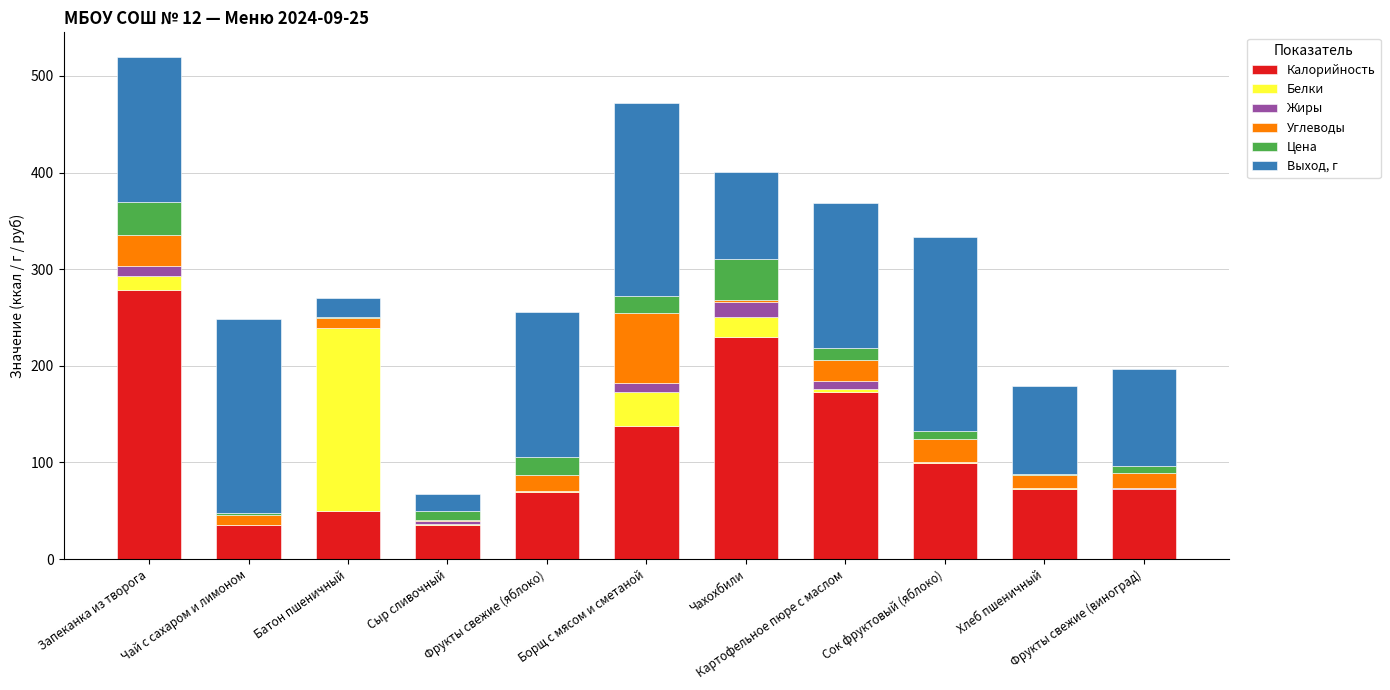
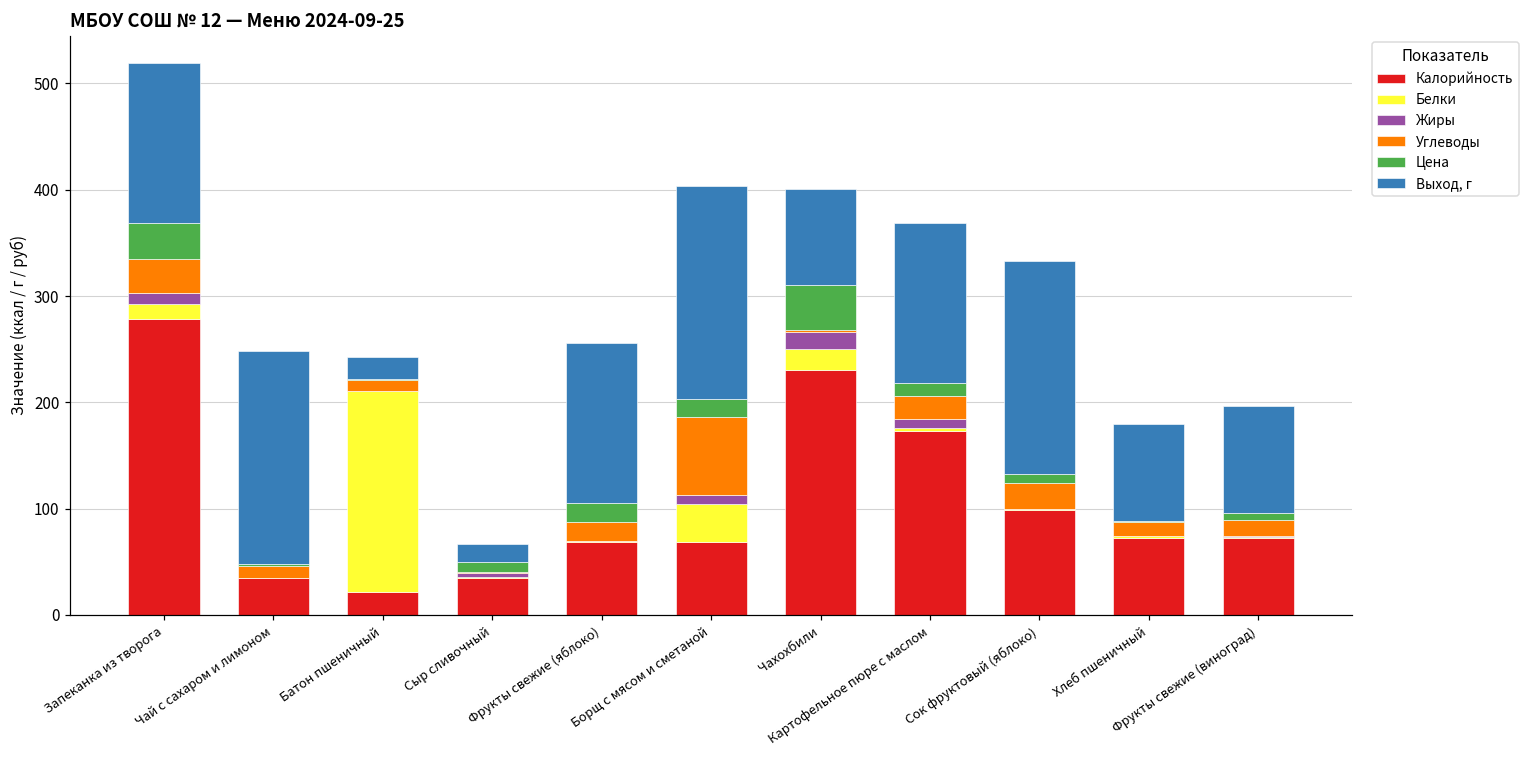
  {
    "Калорийность": {
      "Запеканка из творога": 280,
      "Чай с сахаром и лимоном": 30,
-     "Батон пшеничный": 50,
+     "Батон пшеничный": 20,
      "Сыр сливочный": 40,
      "Фрукты свежие (яблоко)": 70,
-     "Борщ с мясом и сметаной": 140,
+     "Борщ с мясом и сметаной": 70,
      "Чахохбили": 230,
      "Картофельное пюре с маслом": 170,
      "Сок фруктовый (яблоко)": 100,
      "Хлеб пшеничный": 70,
      "Фрукты свежие (виноград)": 70
    },
    "Белки": {
      "Запеканка из творога": 20,
      "Чай с сахаром и лимоном": 0,
      "Батон пшеничный": 190,
      "Борщ с мясом и сметаной": 40,
      "Чахохбили": 20,
      "Картофельное пюре с маслом": 0
    },
    "Жиры": {
      "Запеканка из творога": 10,
      "Чай с сахаром и лимоном": 0,
      "Батон пшеничный": 0,
      "Сыр сливочный": 0,
      "Фрукты свежие (яблоко)": 0,
      "Борщ с мясом и сметаной": 10,
      "Чахохбили": 20,
      "Картофельное пюре с маслом": 10,
      "Сок фруктовый (яблоко)": 0,
      "Хлеб пшеничный": 0
    },
    "Углеводы": {
      "Запеканка из творога": 30,
      "Чай с сахаром и лимоном": 10,
      "Батон пшеничный": 10,
      "Фрукты свежие (яблоко)": 20,
      "Борщ с мясом и сметаной": 70,
      "Картофельное пюре с маслом": 20,
      "Сок фруктовый (яблоко)": 20,
      "Хлеб пшеничный": 10,
      "Фрукты свежие (виноград)": 20
    },
    "Цена": {
      "Запеканка из творога": 30,
      "Сыр сливочный": 10,
      "Фрукты свежие (яблоко)": 20,
      "Борщ с мясом и сметаной": 20,
      "Чахохбили": 40,
      "Картофельное пюре с маслом": 10,
      "Сок фруктовый (яблоко)": 10,
      "Фрукты свежие (виноград)": 10
    },
    "Выход, г": {
      "Запеканка из творога": 150,
      "Чай с сахаром и лимоном": 200,
      "Батон пшеничный": 20,
      "Сыр сливочный": 20,
      "Фрукты свежие (яблоко)": 150,
      "Борщ с мясом и сметаной": 200,
      "Чахохбили": 90,
      "Картофельное пюре с маслом": 150,
      "Сок фруктовый (яблоко)": 200,
      "Хлеб пшеничный": 90,
      "Фрукты свежие (виноград)": 100
    }
  }
